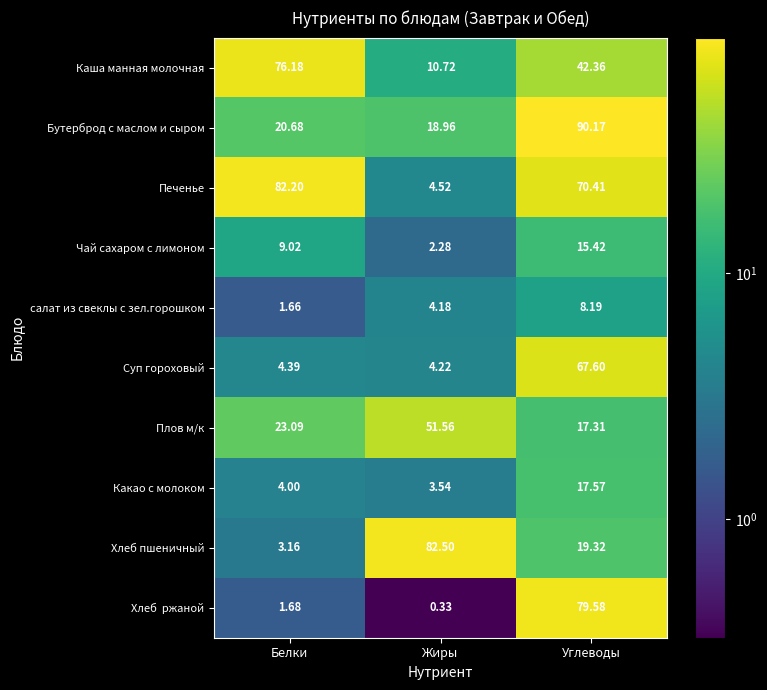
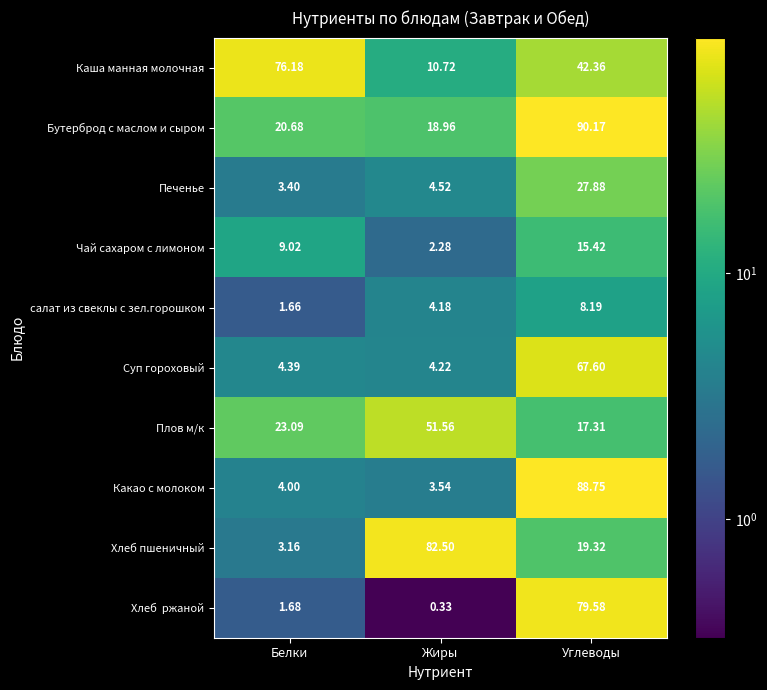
  {
    "Каша манная молочная": {
      "Белки": 76.18,
      "Жиры": 10.72,
      "Углеводы": 42.36
    },
    "Бутерброд с маслом и сыром": {
      "Белки": 20.68,
      "Жиры": 18.96,
      "Углеводы": 90.17
    },
    "Печенье": {
-     "Белки": 82.20,
+     "Белки": 3.40,
      "Жиры": 4.52,
-     "Углеводы": 70.41
+     "Углеводы": 27.88
    },
    "Чай сахаром с лимоном": {
      "Белки": 9.02,
      "Жиры": 2.28,
      "Углеводы": 15.42
    },
    "салат из свеклы с зел.горошком": {
      "Белки": 1.66,
      "Жиры": 4.18,
      "Углеводы": 8.19
    },
    "Суп гороховый": {
      "Белки": 4.39,
      "Жиры": 4.22,
      "Углеводы": 67.60
    },
    "Плов м/к": {
      "Белки": 23.09,
      "Жиры": 51.56,
      "Углеводы": 17.31
    },
    "Какао с молоком": {
      "Белки": 4.00,
      "Жиры": 3.54,
-     "Углеводы": 17.57
+     "Углеводы": 88.75
    },
    "Хлеб пшеничный": {
      "Белки": 3.16,
      "Жиры": 82.50,
      "Углеводы": 19.32
    },
    "Хлеб ржаной": {
      "Белки": 1.68,
      "Жиры": 0.33,
      "Углеводы": 79.58
    }
  }
